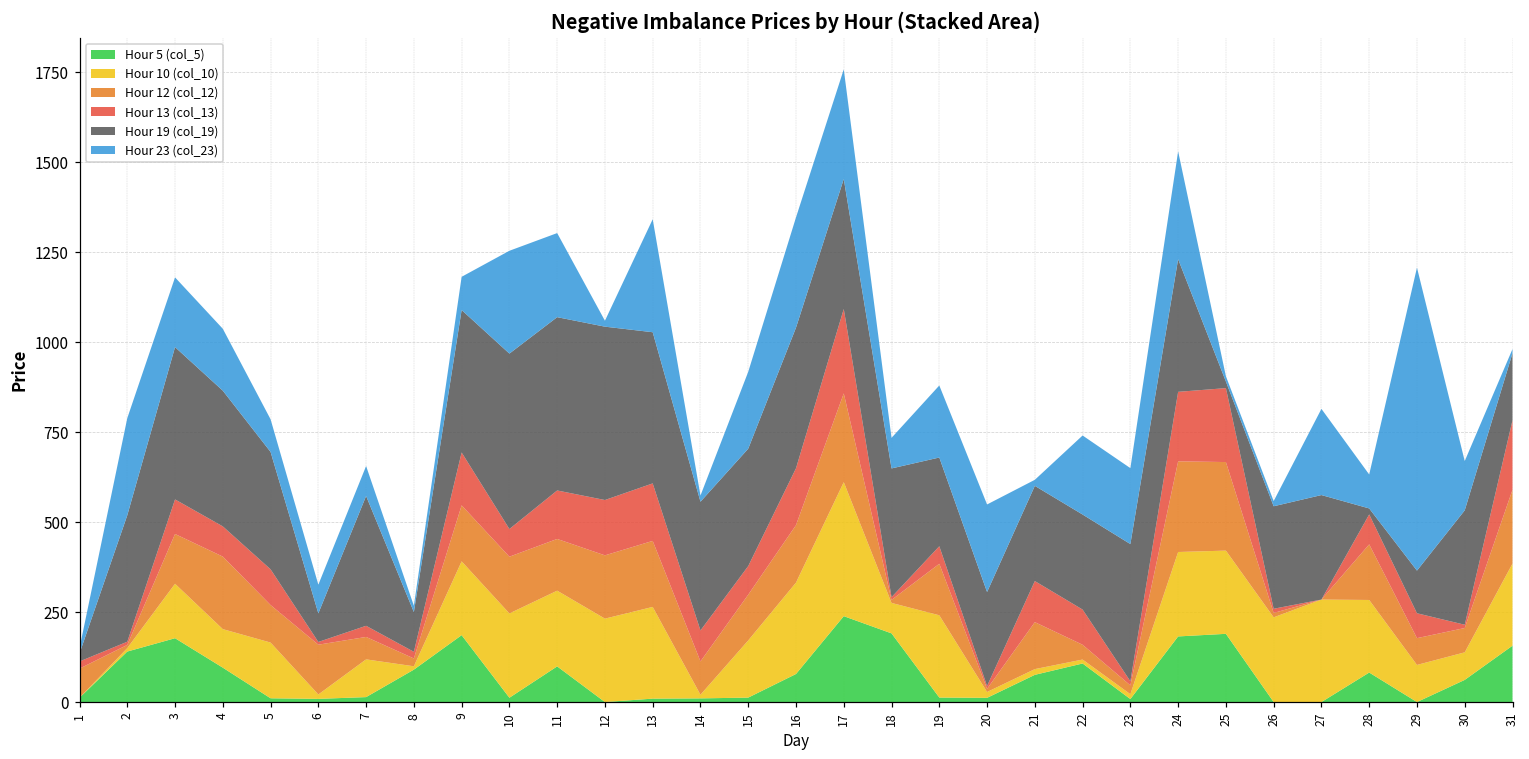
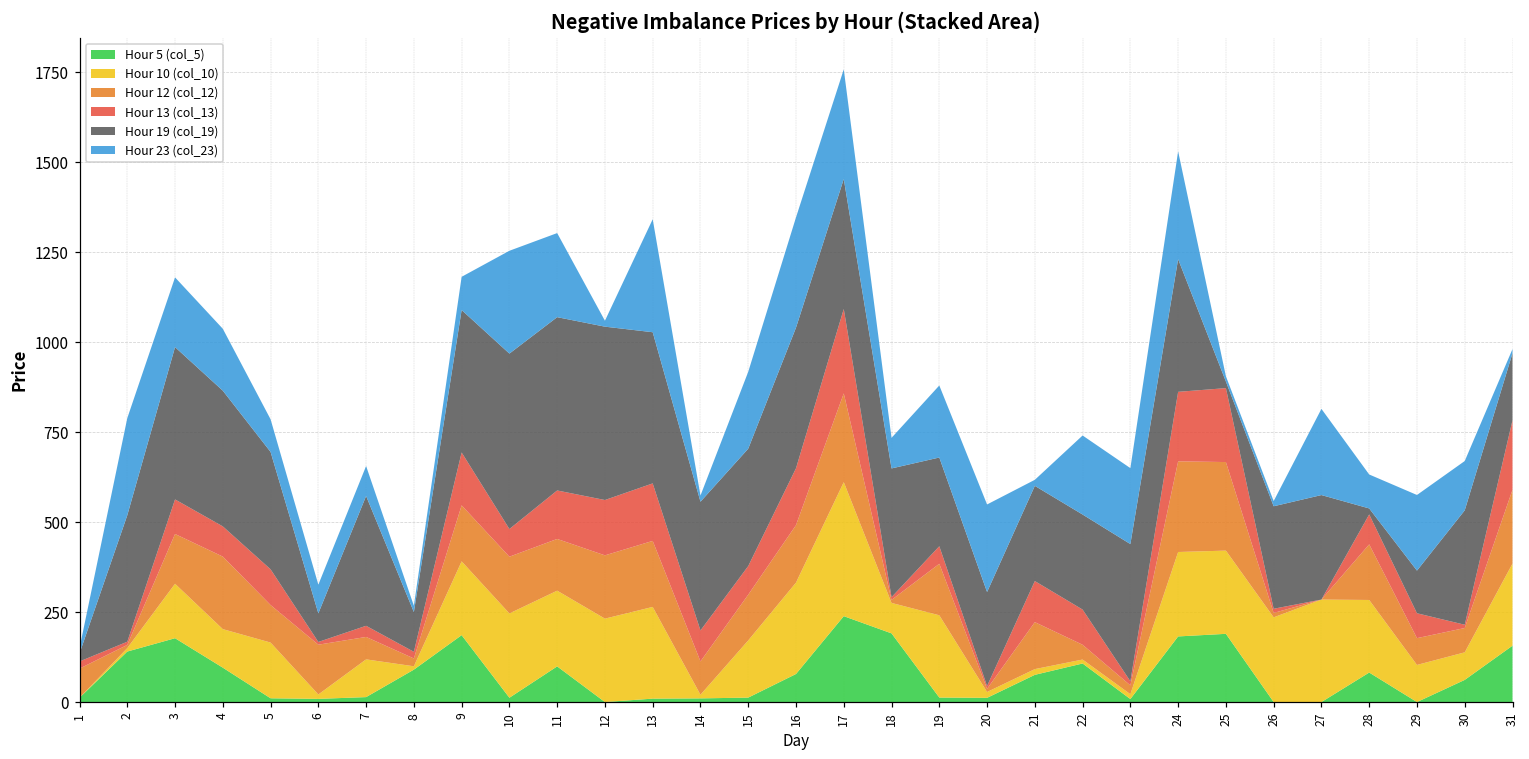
  {
    "Hour 5 (col_5)": {
      "2": 140,
      "3": 180,
      "4": 100,
      "5": 10,
      "6": 10,
      "7": 10,
      "8": 90,
      "9": 190,
      "10": 10,
      "11": 100,
      "12": 0,
      "13": 10,
      "14": 10,
      "15": 10,
      "16": 80,
      "17": 240,
      "18": 190,
      "19": 10,
      "20": 10,
      "21": 80,
      "22": 110,
      "23": 10,
      "24": 180,
      "25": 190,
      "26": 0,
      "27": 0,
      "28": 80,
      "29": 0,
      "30": 60,
      "31": 160
    },
    "Hour 10 (col_10)": {
      "2": 10,
      "3": 150,
      "4": 110,
      "5": 150,
      "6": 10,
      "7": 100,
      "8": 10,
      "9": 210,
      "10": 230,
      "11": 210,
      "12": 230,
      "13": 250,
      "14": 10,
      "15": 160,
      "16": 250,
      "17": 370,
      "18": 80,
      "19": 230,
      "20": 20,
      "21": 20,
      "22": 10,
      "23": 10,
      "24": 230,
      "25": 230,
      "26": 240,
      "28": 200,
      "29": 100,
      "30": 80,
      "31": 230
    },
    "Hour 19 (col_19)": {
      "1": 20,
      "2": 350,
      "3": 420,
      "4": 380,
      "5": 330,
      "6": 80,
      "7": 360,
      "8": 110,
      "9": 400,
      "10": 490,
      "11": 480,
      "12": 480,
      "13": 420,
      "14": 360,
      "15": 330,
      "16": 390,
      "17": 360,
      "18": 360,
      "19": 250,
      "20": 260,
      "21": 260,
      "22": 260,
      "23": 380,
      "24": 370,
      "25": 20,
      "26": 280,
      "27": 290,
      "28": 20,
      "29": 120,
      "30": 320,
      "31": 190
    },
    "Hour 23 (col_23)": {
      "1": 10,
      "2": 270,
      "3": 190,
      "4": 170,
      "5": 90,
      "6": 80,
      "7": 80,
      "8": 20,
      "9": 90,
      "10": 290,
      "11": 230,
      "12": 20,
      "13": 310,
      "14": 20,
      "15": 210,
      "16": 310,
      "17": 300,
      "18": 90,
      "19": 200,
      "20": 240,
      "21": 20,
      "22": 220,
      "23": 210,
      "24": 300,
      "25": 10,
      "26": 10,
      "27": 240,
      "28": 90,
-     "29": 840,
+     "29": 210,
      "30": 140,
      "31": 10
    }
  }
